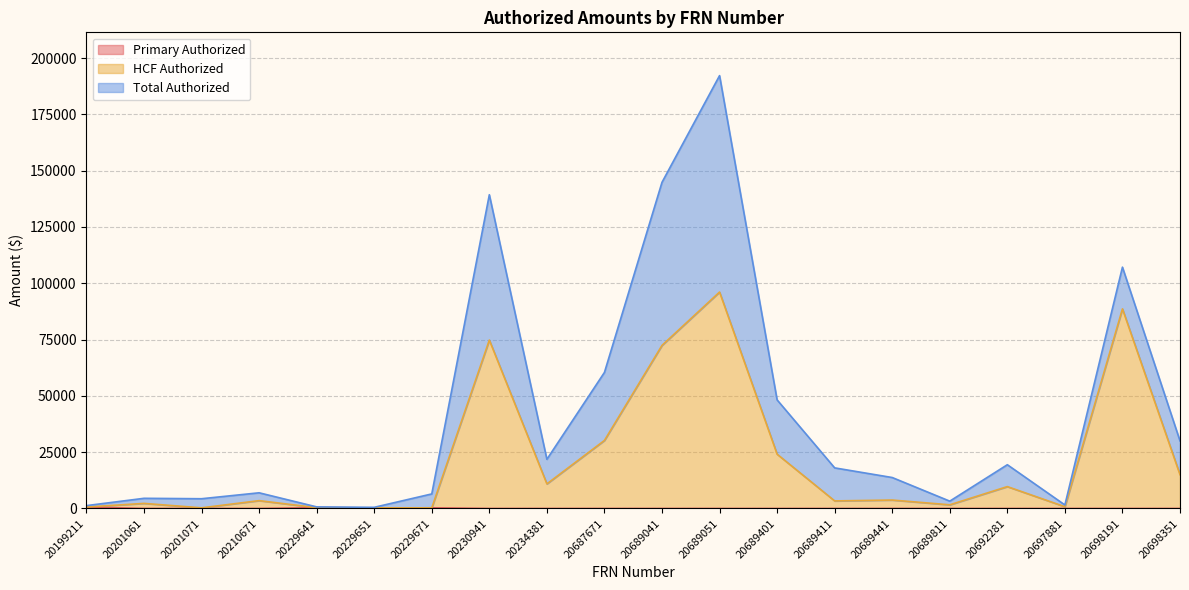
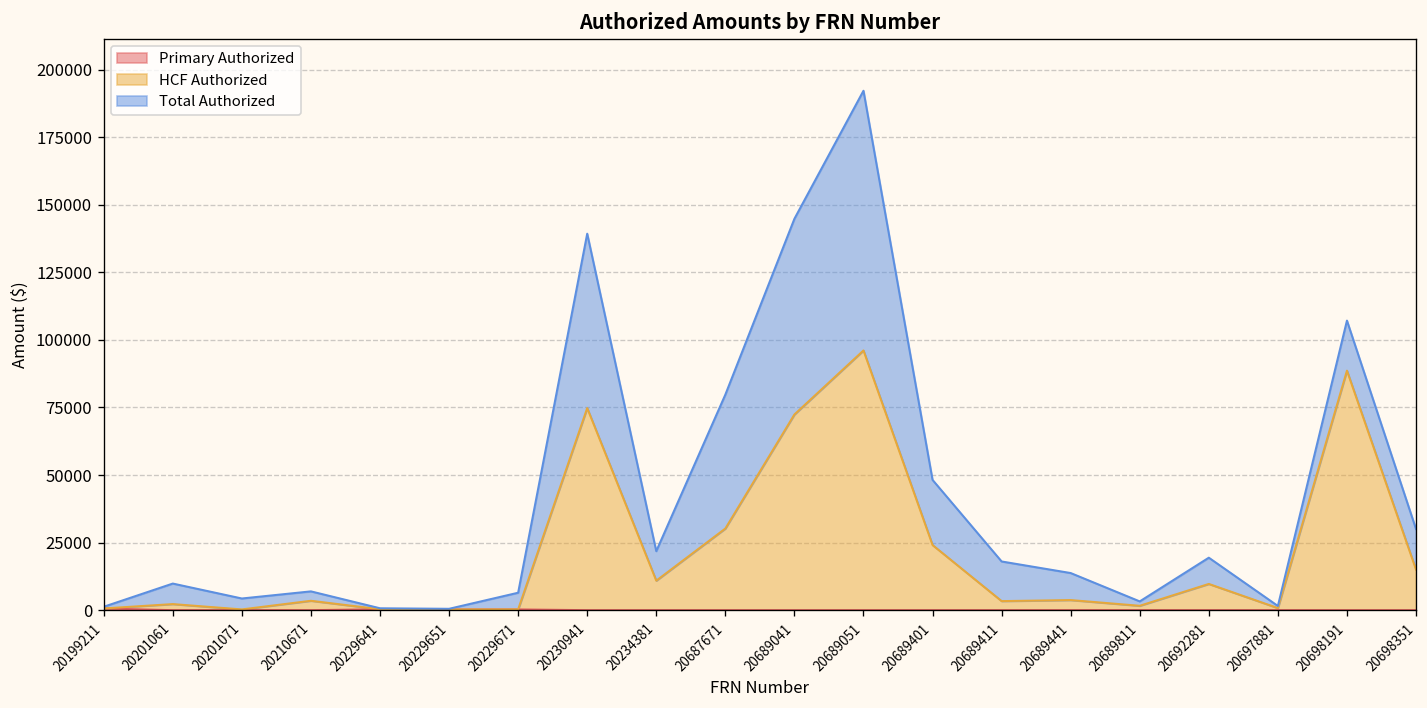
  {
    "Primary Authorized": {
      "20201061": 0,
      "20210671": 0,
      "20230941": 0,
      "20234381": 0,
      "20687671": 0,
      "20689041": 0,
      "20689051": 0,
      "20689401": 0,
      "20689411": 0,
      "20689441": 0,
      "20689811": 0,
      "20692281": 0,
      "20698191": 0,
      "20698351": 0
    },
    "HCF Authorized": {
      "20201061": 2000,
      "20210671": 3000,
      "20230941": 75000,
      "20234381": 11000,
      "20687671": 30000,
      "20689041": 72000,
      "20689051": 96000,
      "20689401": 24000,
      "20689411": 3000,
      "20689441": 4000,
      "20689811": 2000,
      "20692281": 10000,
      "20698191": 89000,
      "20698351": 15000
    },
    "Total Authorized": {
-     "20201061": 2000,
+     "20201061": 8000,
      "20201071": 4000,
      "20210671": 3000,
      "20229671": 6000,
      "20230941": 65000,
      "20234381": 11000,
-     "20687671": 30000,
+     "20687671": 50000,
      "20689041": 72000,
      "20689051": 96000,
      "20689401": 24000,
      "20689411": 15000,
      "20689441": 10000,
      "20689811": 2000,
      "20692281": 10000,
      "20698191": 19000,
      "20698351": 15000
    }
  }
